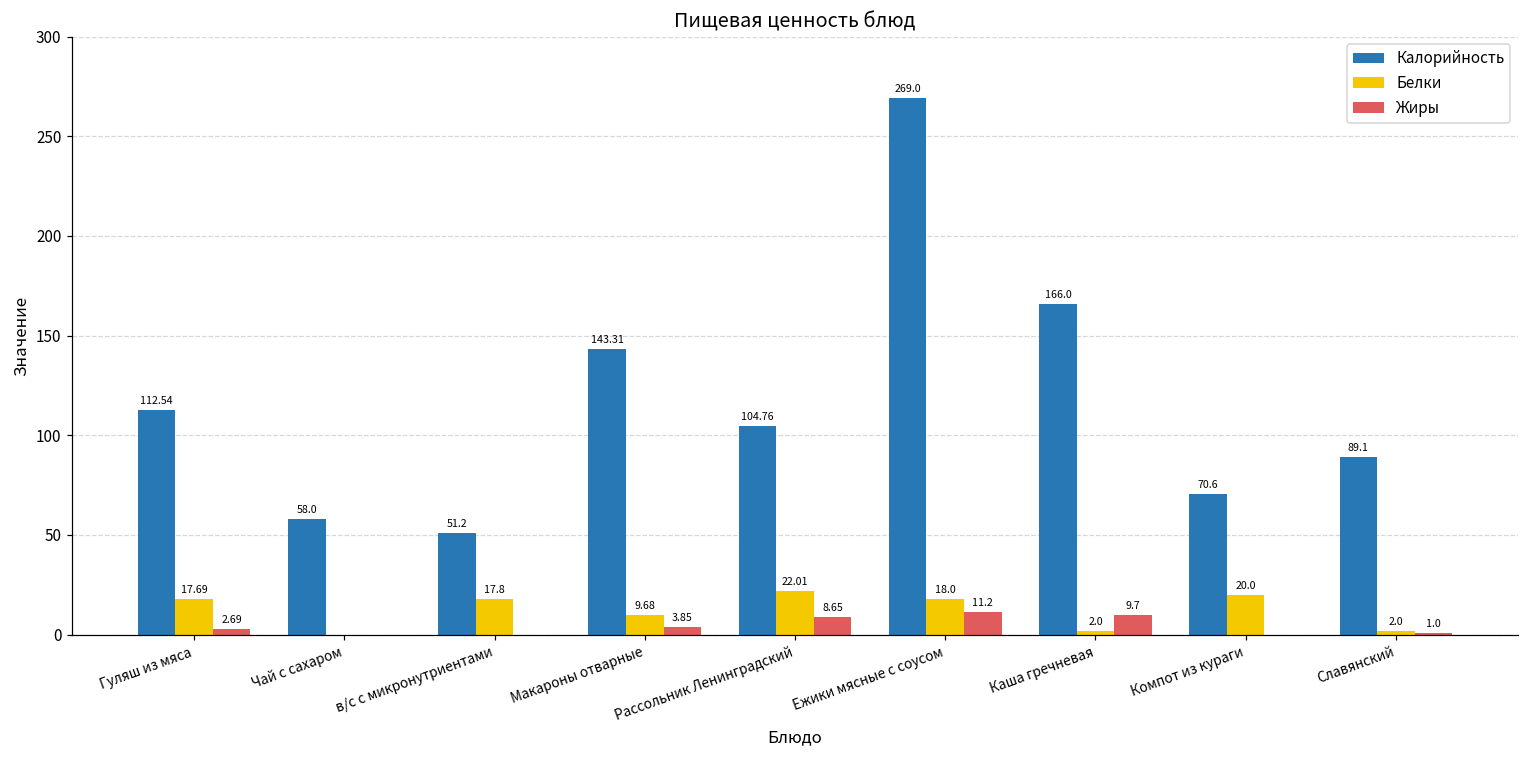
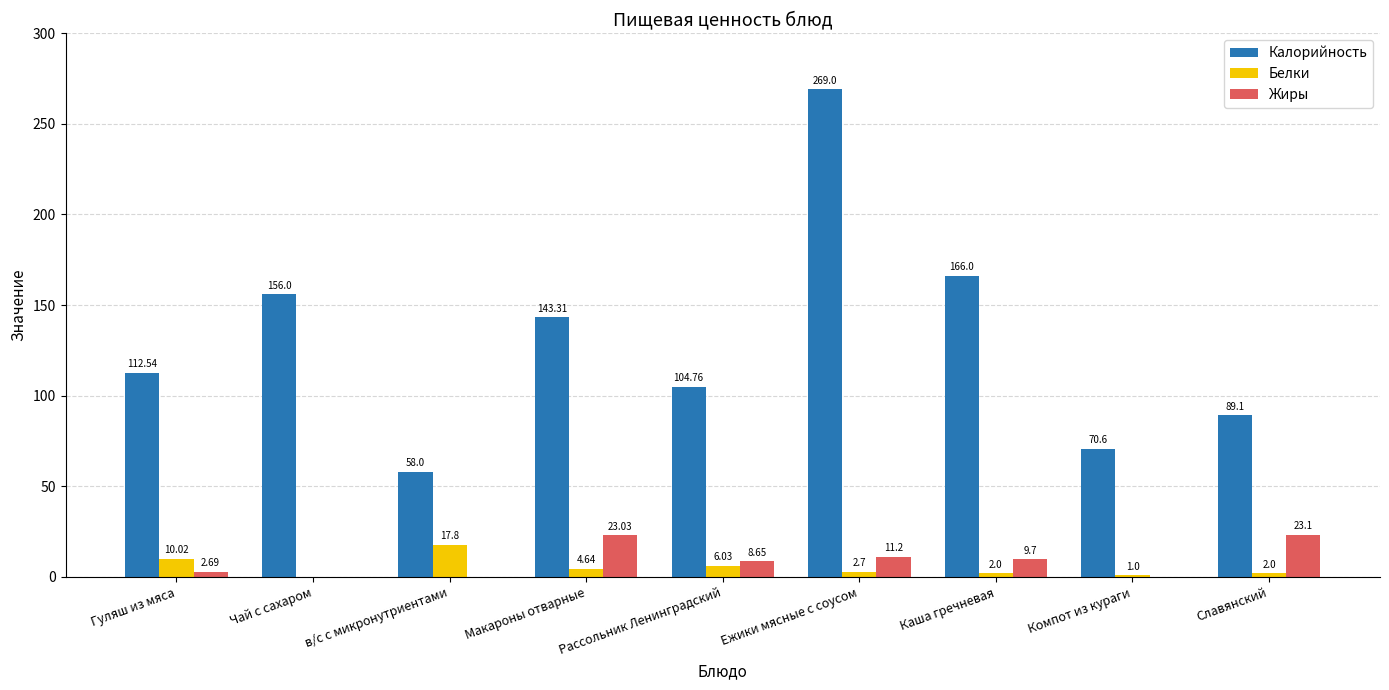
  {
    "Калорийность": {
      "Гуляш из мяса": 112.54,
-     "Чай с сахаром": 58.0,
-     "в/с с микронутриентами": 51.2,
+     "Чай с сахаром": 156.0,
+     "в/с с микронутриентами": 58.0,
      "Макароны отварные": 143.31,
      "Рассольник Ленинградский": 104.76,
      "Ежики мясные с соусом": 269.0,
      "Каша гречневая": 166.0,
      "Компот из кураги": 70.6,
      "Славянский": 89.1
    },
    "Белки": {
-     "Гуляш из мяса": 17.69,
+     "Гуляш из мяса": 10.02,
      "в/с с микронутриентами": 17.8,
-     "Макароны отварные": 9.68,
-     "Рассольник Ленинградский": 22.01,
-     "Ежики мясные с соусом": 18.0,
+     "Макароны отварные": 4.64,
+     "Рассольник Ленинградский": 6.03,
+     "Ежики мясные с соусом": 2.7,
      "Каша гречневая": 2.0,
-     "Компот из кураги": 20.0,
+     "Компот из кураги": 1.0,
      "Славянский": 2.0
    },
    "Жиры": {
      "Гуляш из мяса": 2.69,
-     "Макароны отварные": 3.85,
+     "Макароны отварные": 23.03,
      "Рассольник Ленинградский": 8.65,
      "Ежики мясные с соусом": 11.2,
      "Каша гречневая": 9.7,
-     "Славянский": 1.0
+     "Славянский": 23.1
    }
  }
